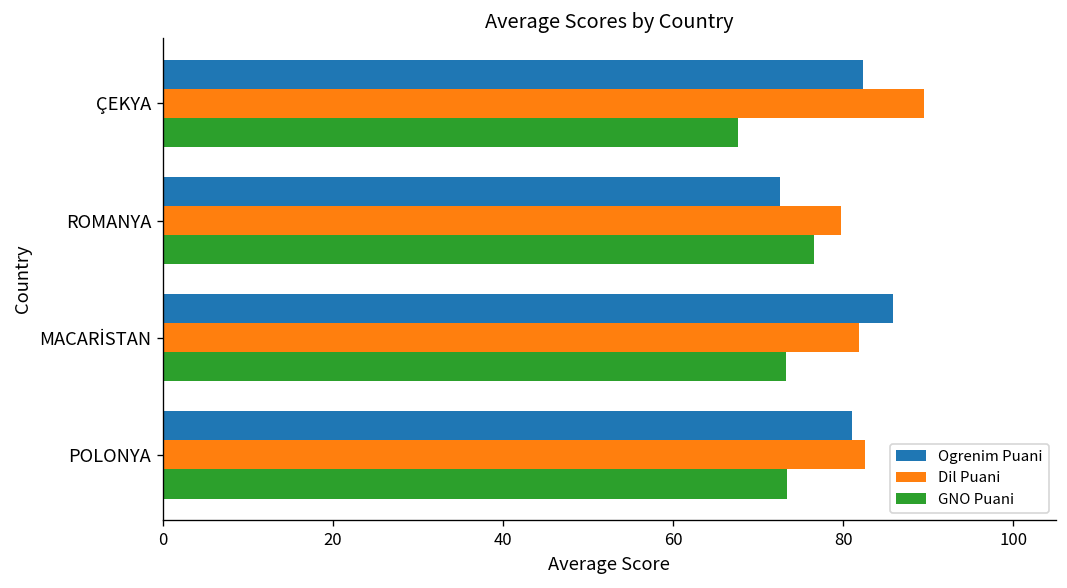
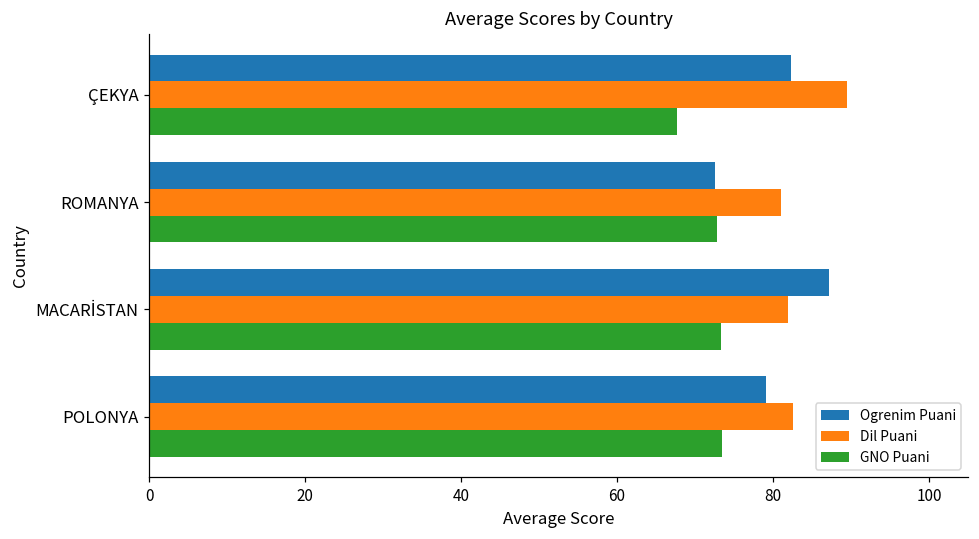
  {
    "Ogrenim Puani": {
      "ÇEKYA": 82,
      "ROMANYA": 73,
-     "MACARİSTAN": 86,
-     "POLONYA": 81
+     "MACARİSTAN": 87,
+     "POLONYA": 79
    },
    "Dil Puani": {
      "ÇEKYA": 89,
-     "ROMANYA": 80,
+     "ROMANYA": 81,
      "MACARİSTAN": 82,
      "POLONYA": 83
    },
    "GNO Puani": {
      "ÇEKYA": 68,
-     "ROMANYA": 77,
+     "ROMANYA": 73,
      "MACARİSTAN": 73,
      "POLONYA": 73
    }
  }
